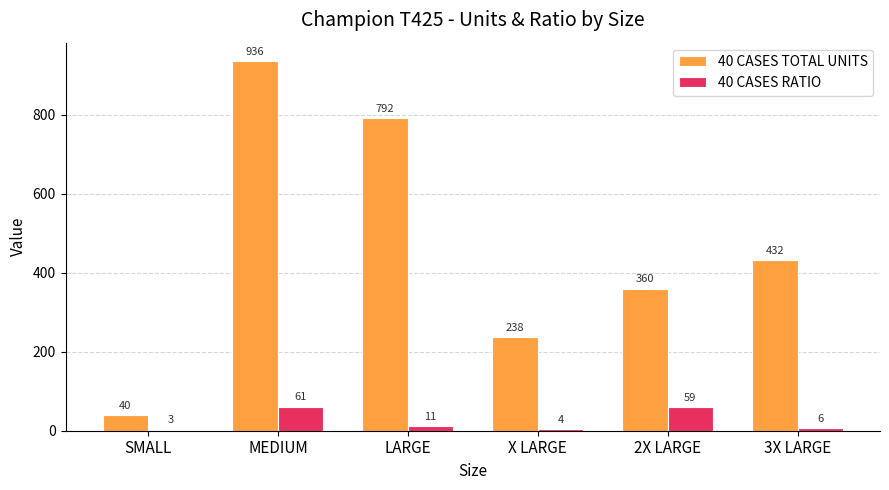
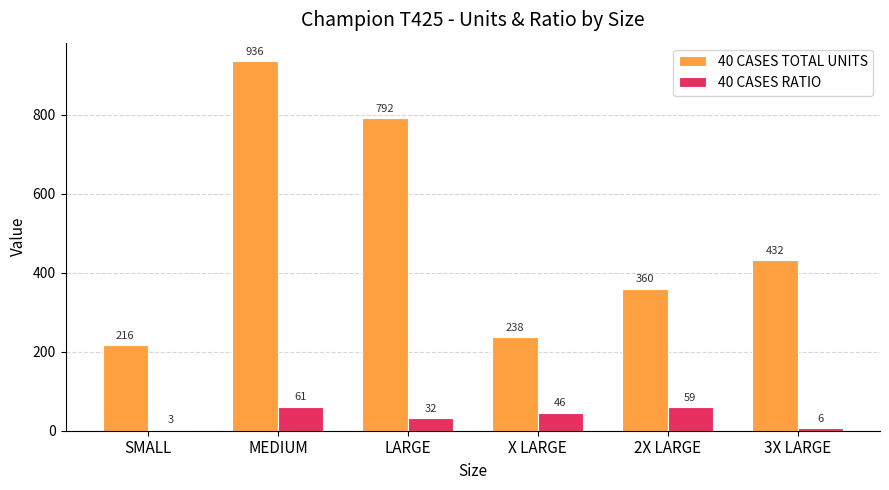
  {
    "40 CASES TOTAL UNITS": {
-     "SMALL": 40,
+     "SMALL": 216,
      "MEDIUM": 936,
      "LARGE": 792,
      "X LARGE": 238,
      "2X LARGE": 360,
      "3X LARGE": 432
    },
    "40 CASES RATIO": {
      "SMALL": 3,
      "MEDIUM": 61,
-     "LARGE": 11,
-     "X LARGE": 4,
+     "LARGE": 32,
+     "X LARGE": 46,
      "2X LARGE": 59,
      "3X LARGE": 6
    }
  }
